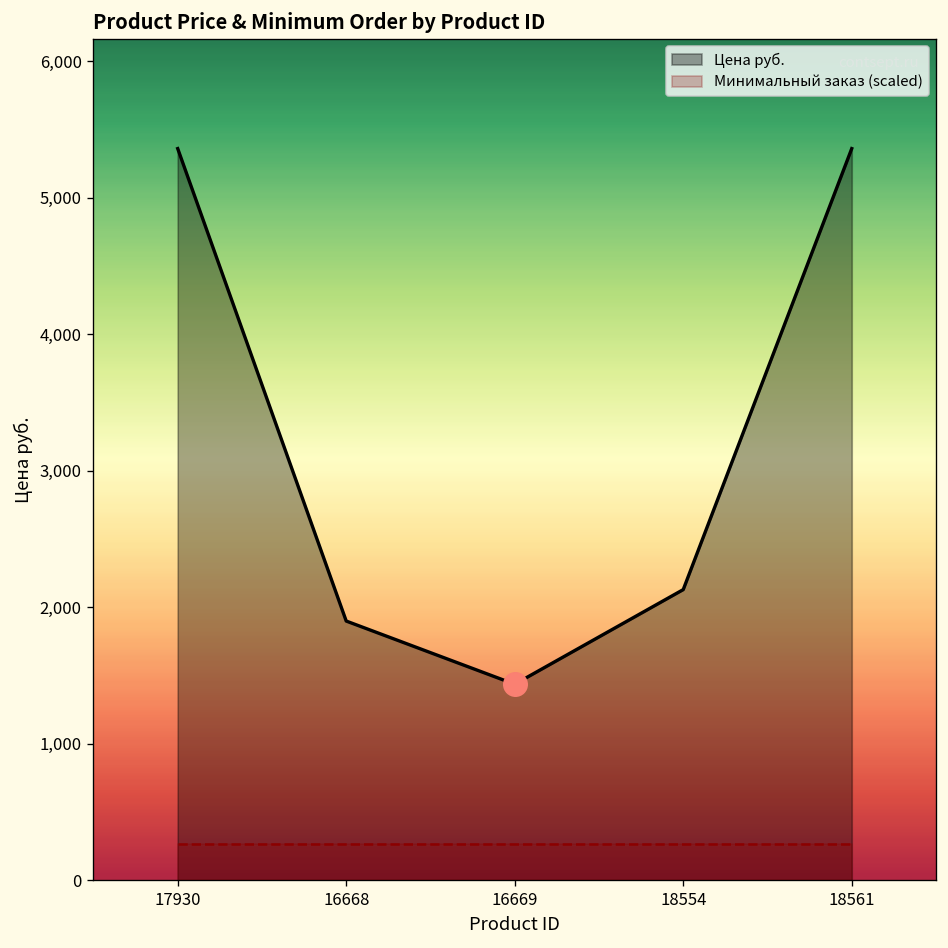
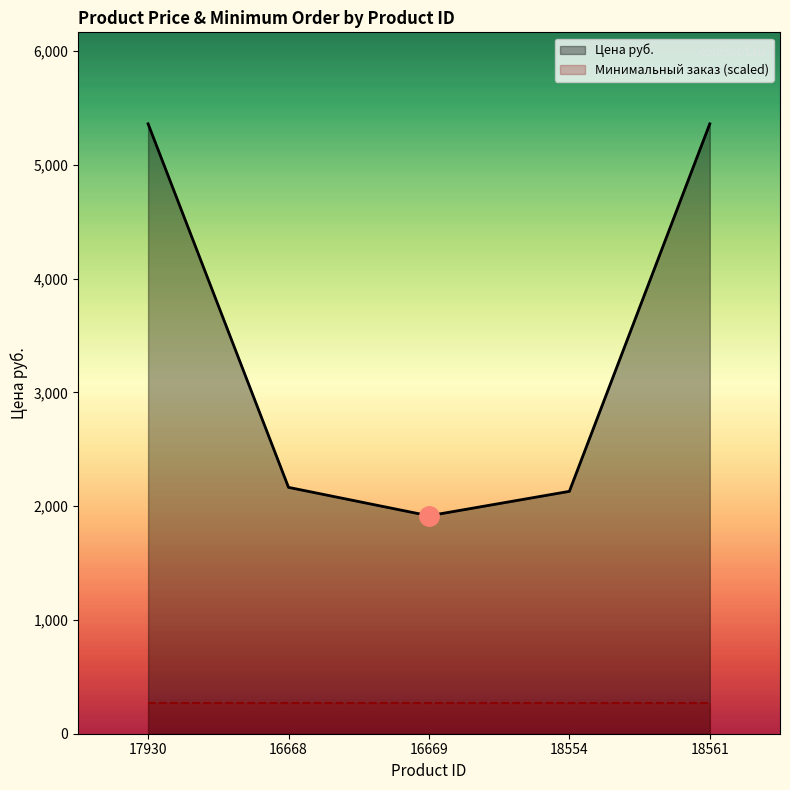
  {
    "Цена руб.": {
      "17930": "5,360",
-     "16668": "1,900",
-     "16669": "1,440",
+     "16668": "2,170",
+     "16669": "1,920",
      "18554": "2,130",
      "18561": "5,360"
    },
    "Минимальный заказ (scaled)": {
      "17930": "270",
      "16668": "270",
      "16669": "270",
      "18554": "270",
      "18561": "270"
    }
  }
